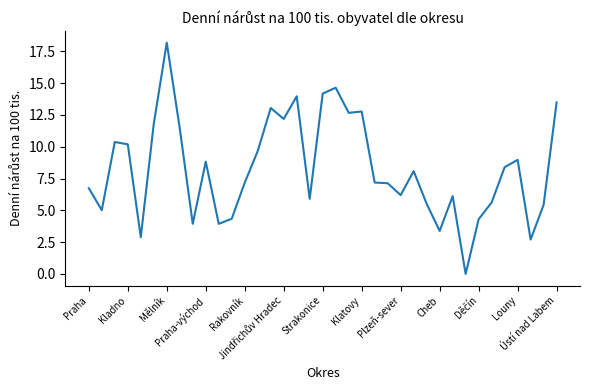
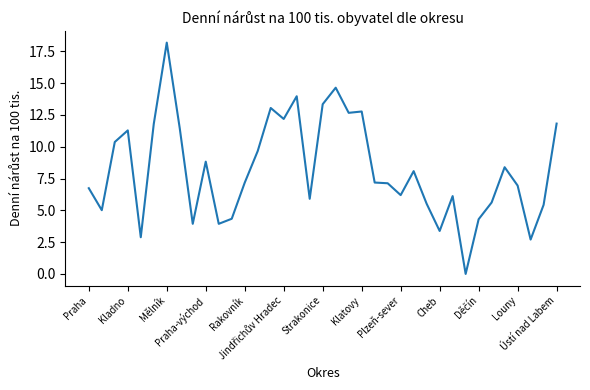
  {
    "Praha": 6.7,
-   "Kladno": 10.2,
+   "Kladno": 11.3,
    "Mělník": 18.2,
    "Praha-východ": 8.8,
    "Rakovník": 7.2,
    "Jindřichův Hradec": 12.2,
-   "Strakonice": 14.2,
+   "Strakonice": 13.3,
    "Klatovy": 12.8,
    "Plzeň-sever": 6.2,
    "Cheb": 3.4,
    "Děčín": 4.3,
-   "Louny": 9.0,
-   "Ústí nad Labem": 13.5
+   "Louny": 6.9,
+   "Ústí nad Labem": 11.8
  }
